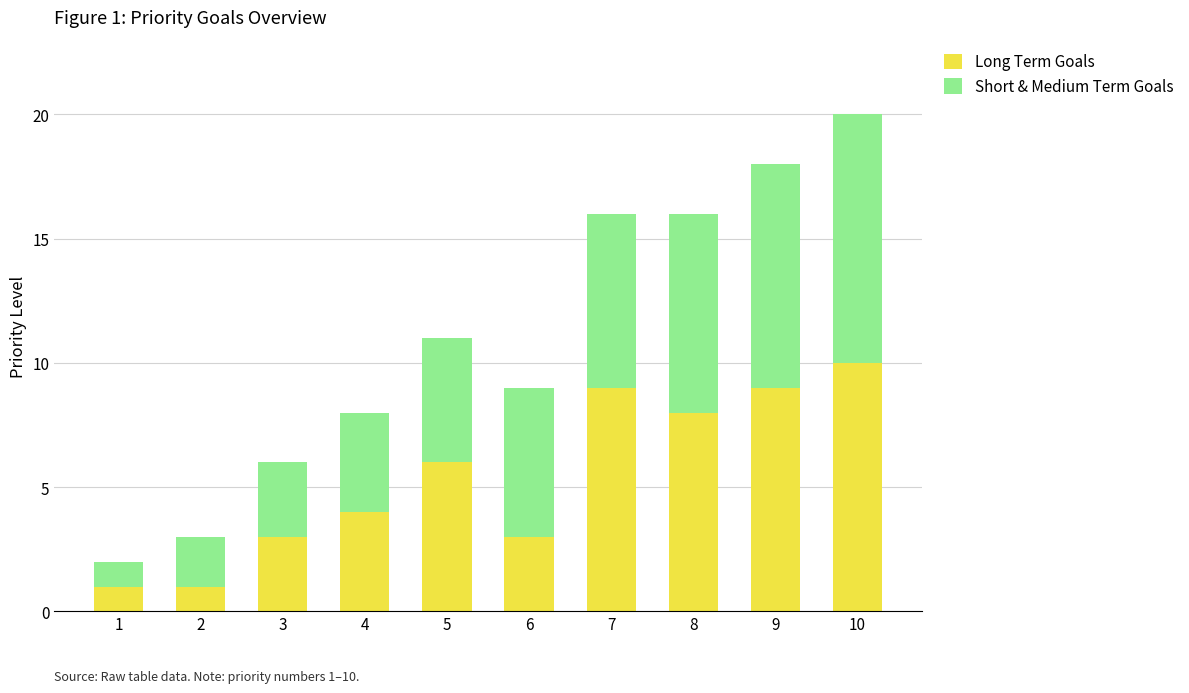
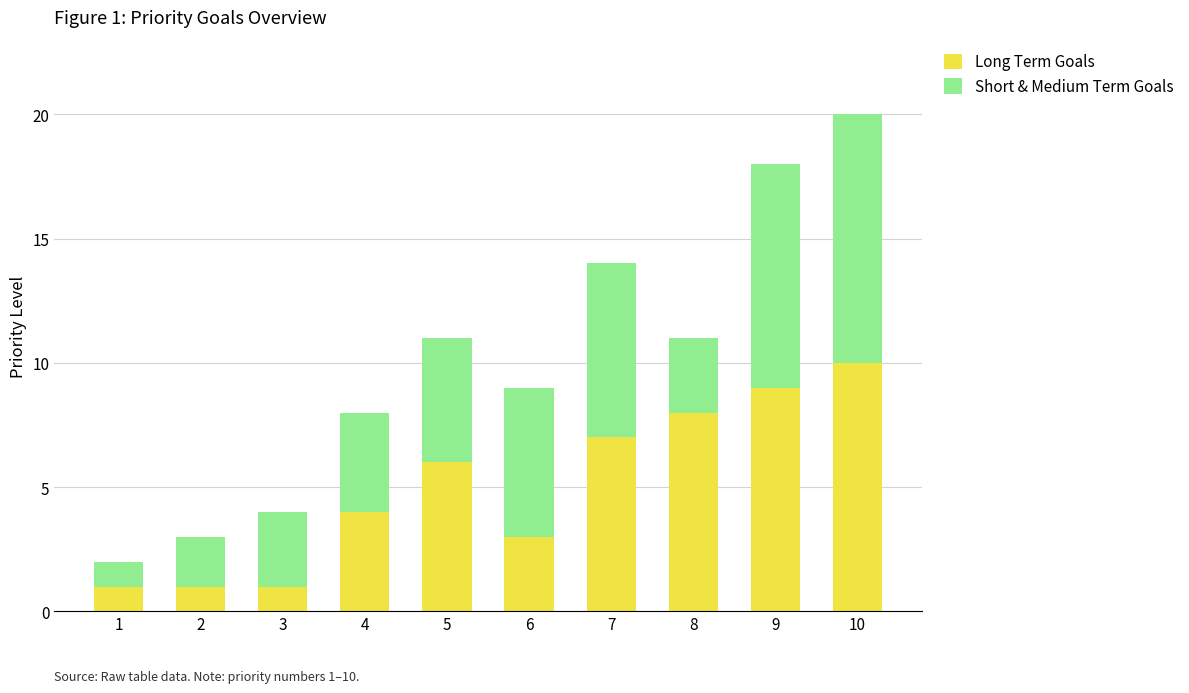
  {
    "Long Term Goals": {
      "1": 1,
      "2": 1,
-     "3": 3,
+     "3": 1,
      "4": 4,
      "5": 6,
      "6": 3,
-     "7": 9,
+     "7": 7,
      "8": 8,
      "9": 9,
      "10": 10
    },
    "Short & Medium Term Goals": {
      "1": 1,
      "2": 2,
      "3": 3,
      "4": 4,
      "5": 5,
      "6": 6,
      "7": 7,
-     "8": 8,
+     "8": 3,
      "9": 9,
      "10": 10
    }
  }
